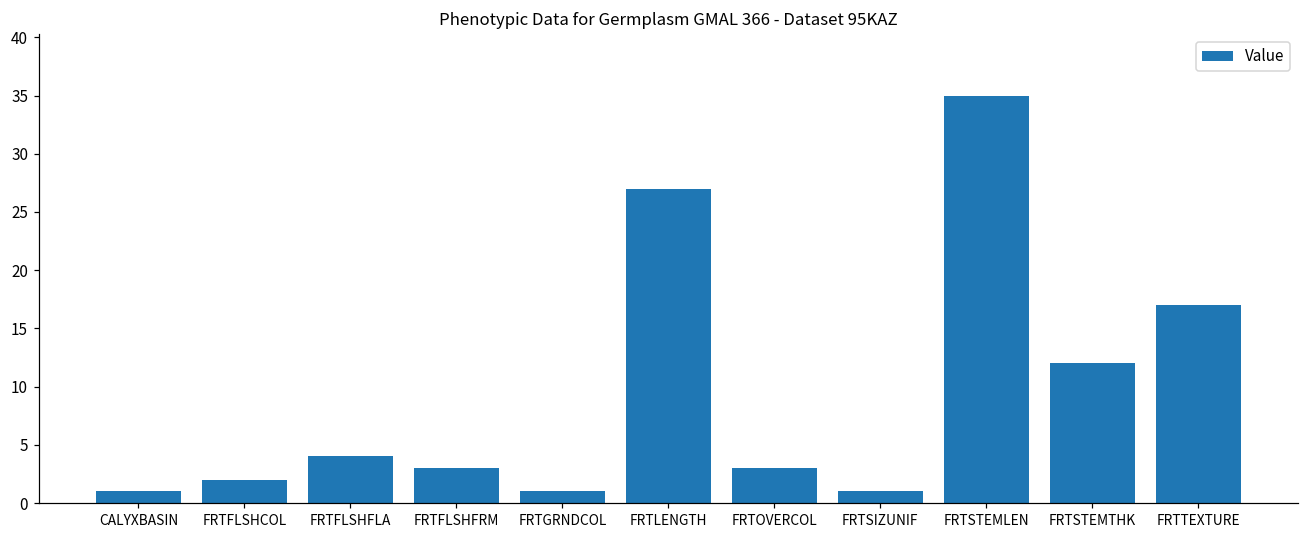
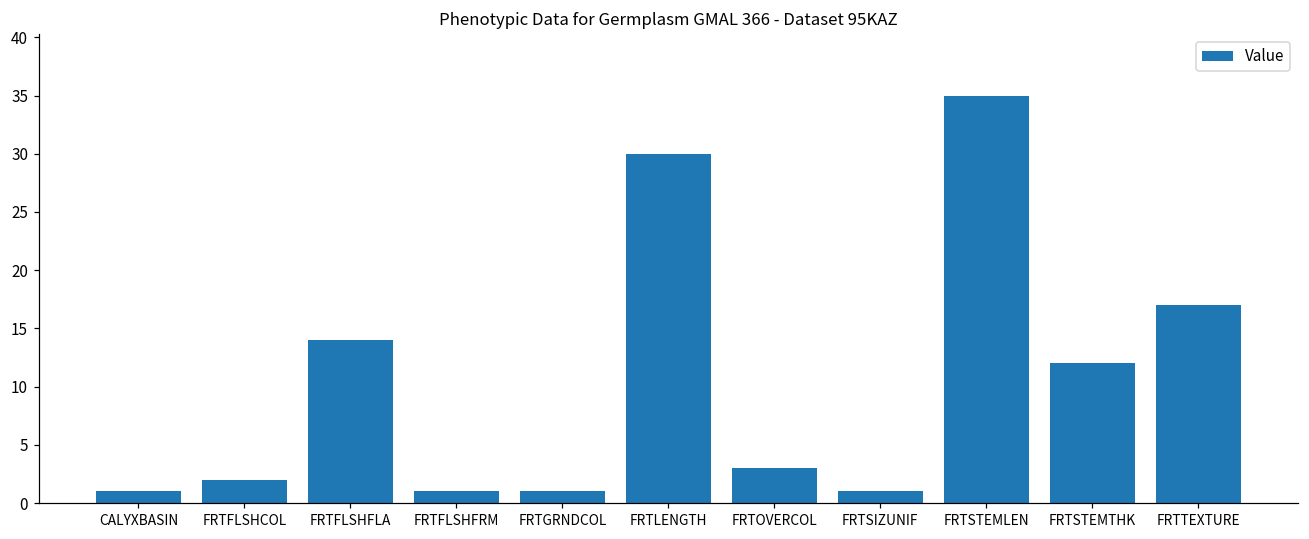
  {
    "CALYXBASIN": 1,
    "FRTFLSHCOL": 2,
-   "FRTFLSHFLA": 4,
-   "FRTFLSHFRM": 3,
+   "FRTFLSHFLA": 14,
+   "FRTFLSHFRM": 1,
    "FRTGRNDCOL": 1,
-   "FRTLENGTH": 27,
+   "FRTLENGTH": 30,
    "FRTOVERCOL": 3,
    "FRTSIZUNIF": 1,
    "FRTSTEMLEN": 35,
    "FRTSTEMTHK": 12,
    "FRTTEXTURE": 17
  }
